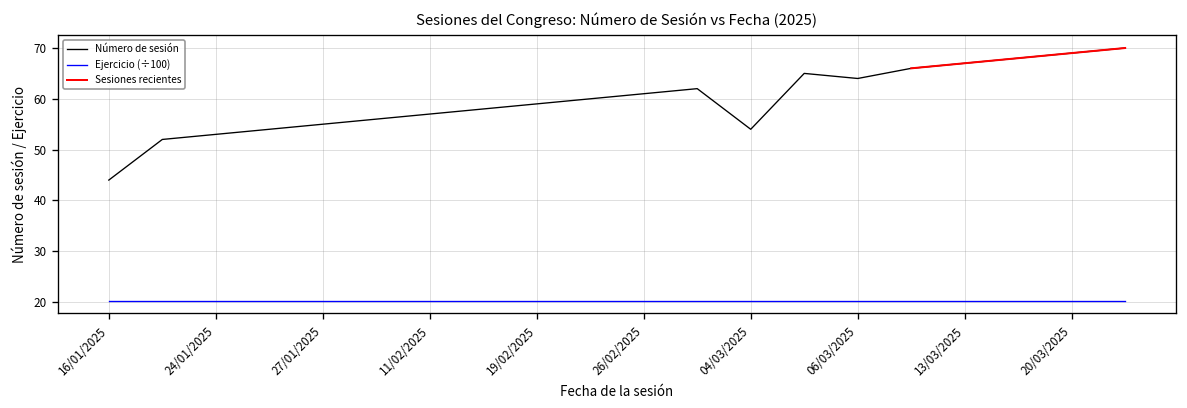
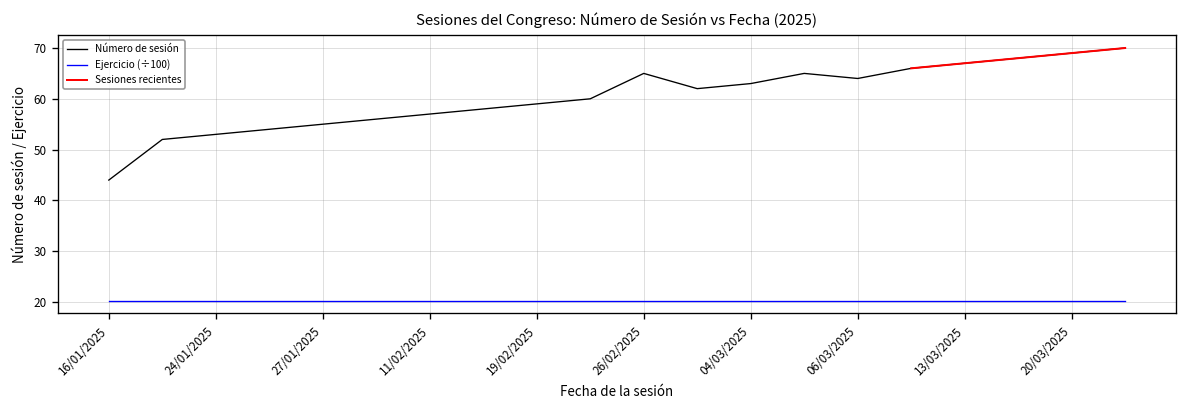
  {
    "Número de sesión": {
      "16/01/2025": 44,
      "27/01/2025": 55,
      "11/02/2025": 57,
-     "26/02/2025": 61,
-     "04/03/2025": 54
+     "26/02/2025": 65,
+     "04/03/2025": 63
    },
    "Ejercicio (÷100)": {
      "16/01/2025": 20,
      "27/01/2025": 20,
      "11/02/2025": 20,
      "26/02/2025": 20,
      "04/03/2025": 20
    }
  }
